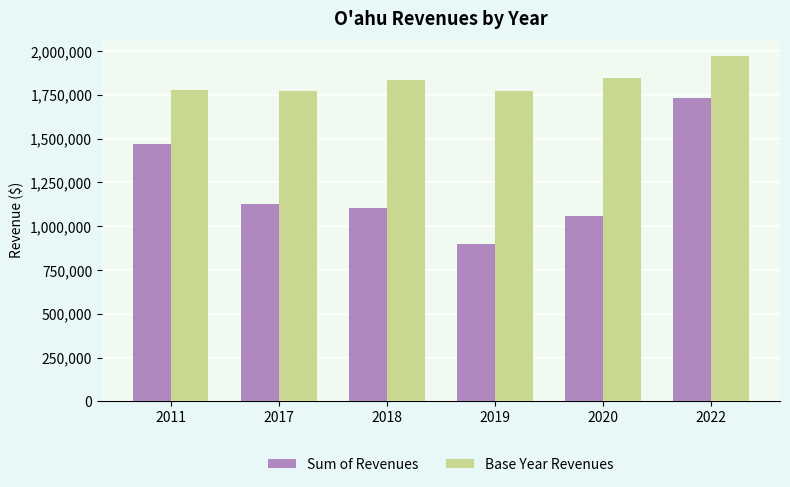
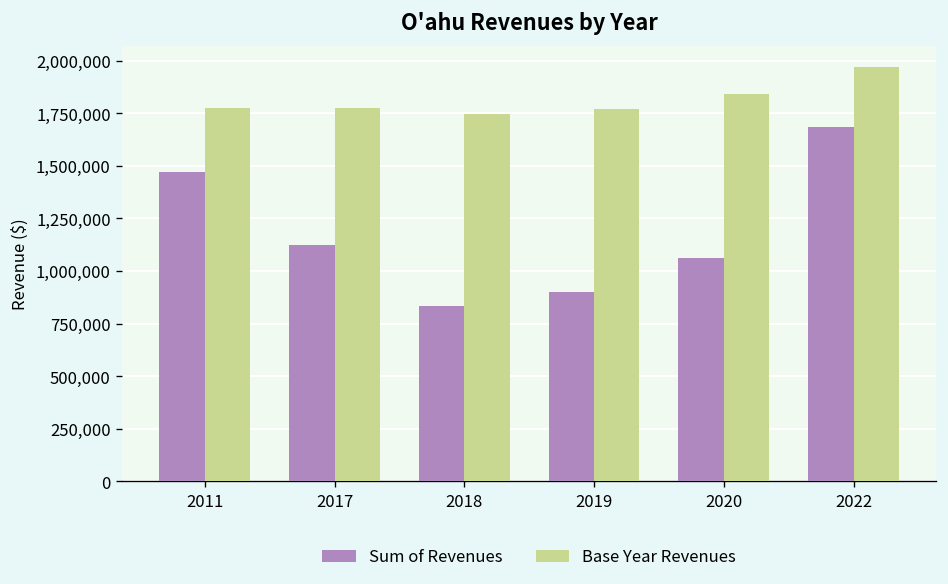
  {
    "Sum of Revenues": {
      "2011": "1,470,000",
      "2017": "1,120,000",
-     "2018": "1,110,000",
+     "2018": "830,000",
      "2019": "900,000",
      "2020": "1,060,000",
-     "2022": "1,730,000"
+     "2022": "1,690,000"
    },
    "Base Year Revenues": {
      "2011": "1,780,000",
      "2017": "1,770,000",
-     "2018": "1,840,000",
+     "2018": "1,750,000",
      "2019": "1,770,000",
      "2020": "1,840,000",
      "2022": "1,970,000"
    }
  }
